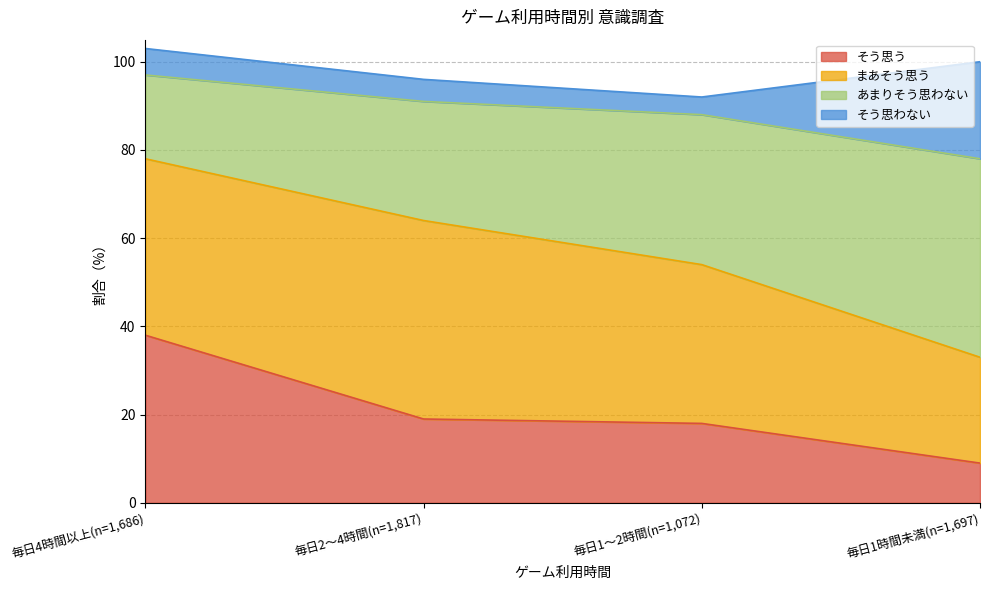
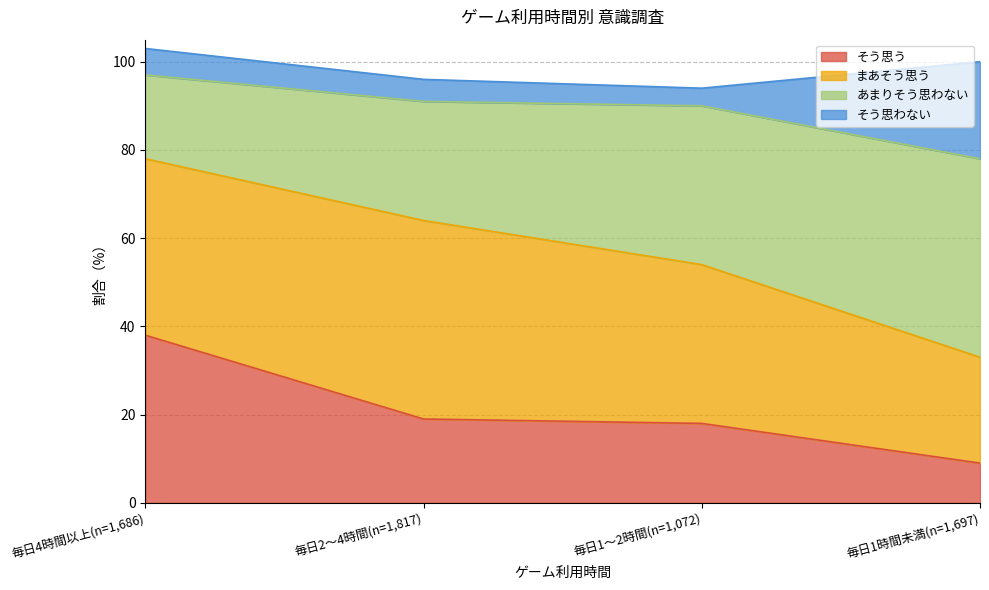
  {
    "そう思う": {
      "毎日4時間以上(n=1,686)": 38,
      "毎日2～4時間(n=1,817)": 19,
      "毎日1～2時間(n=1,072)": 18,
      "毎日1時間未満(n=1,697)": 9
    },
    "まあそう思う": {
      "毎日4時間以上(n=1,686)": 40,
      "毎日2～4時間(n=1,817)": 45,
      "毎日1～2時間(n=1,072)": 36,
      "毎日1時間未満(n=1,697)": 24
    },
    "あまりそう思わない": {
      "毎日4時間以上(n=1,686)": 19,
      "毎日2～4時間(n=1,817)": 27,
-     "毎日1～2時間(n=1,072)": 34,
+     "毎日1～2時間(n=1,072)": 36,
      "毎日1時間未満(n=1,697)": 45
    },
    "そう思わない": {
      "毎日4時間以上(n=1,686)": 6,
      "毎日2～4時間(n=1,817)": 5,
      "毎日1～2時間(n=1,072)": 4,
      "毎日1時間未満(n=1,697)": 22
    }
  }
